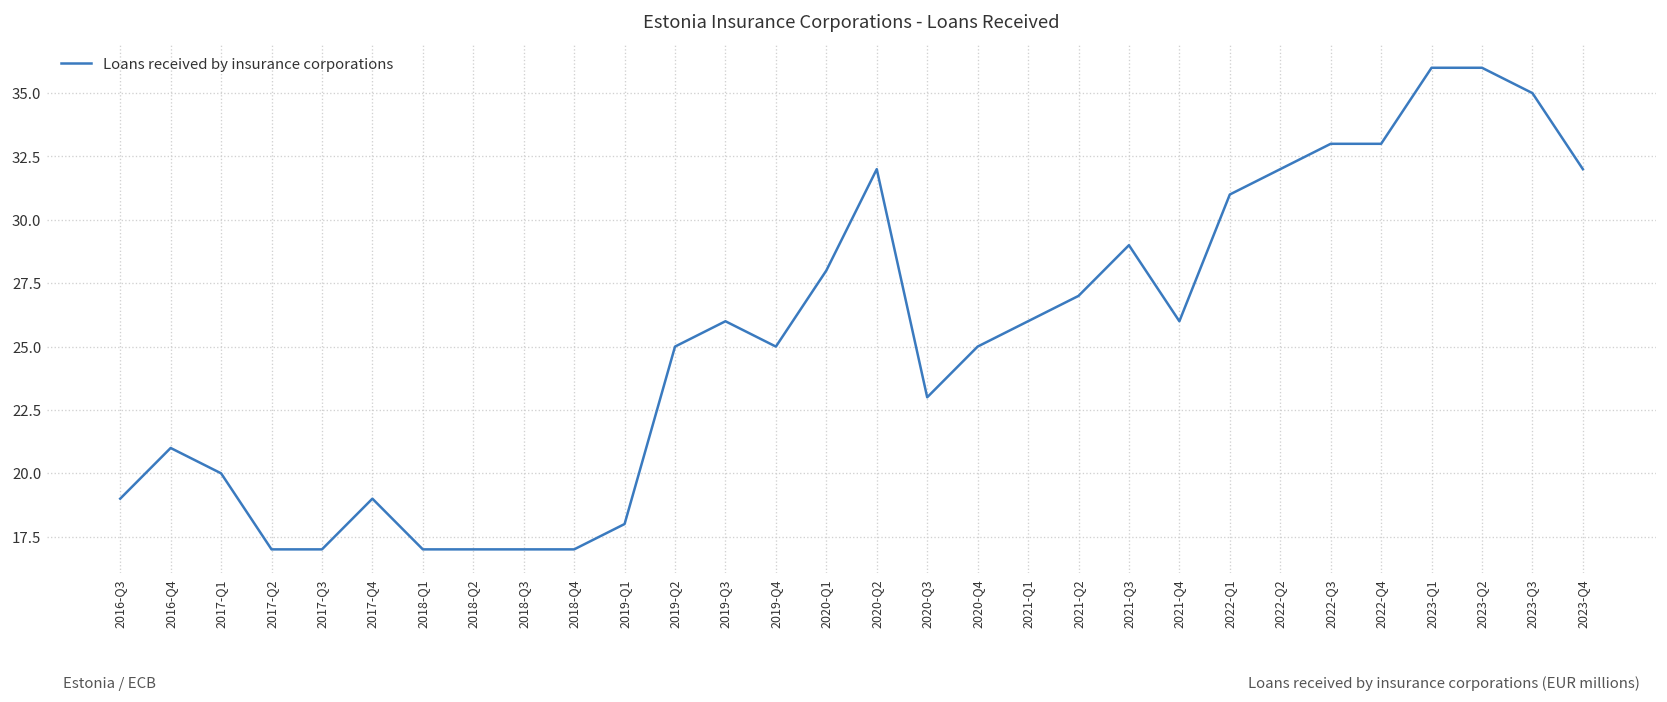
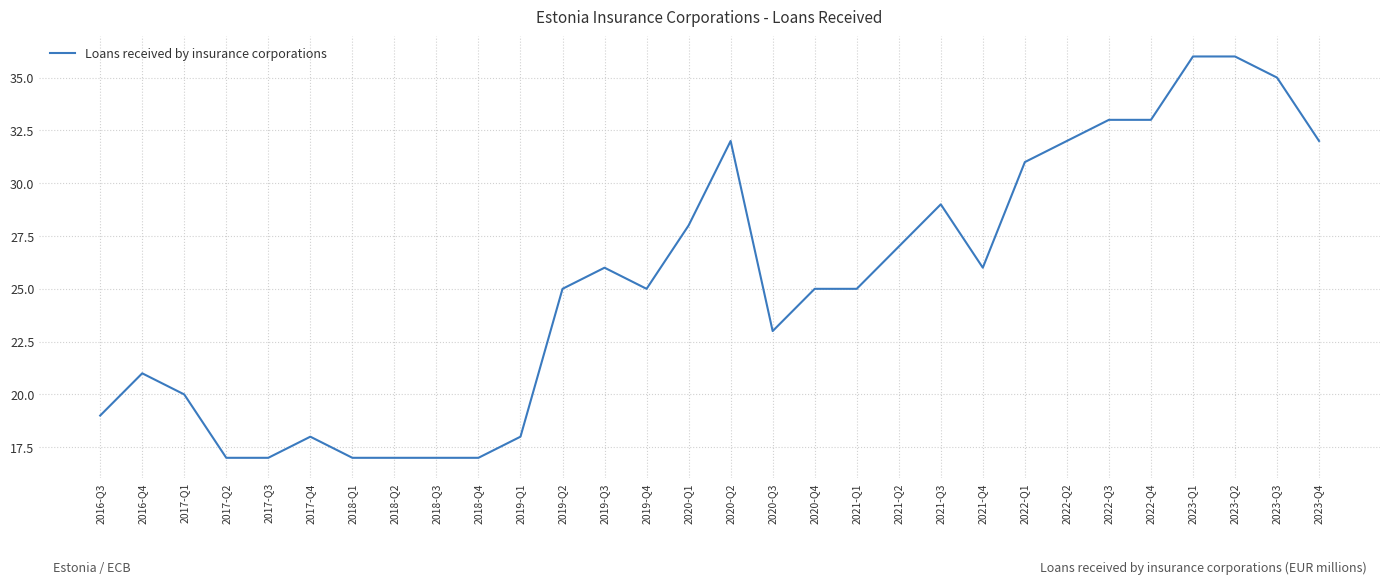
  {
    "2016-Q3": 19,
    "2016-Q4": 21,
    "2017-Q1": 20,
    "2017-Q2": 17,
    "2017-Q3": 17,
-   "2017-Q4": 19,
+   "2017-Q4": 18,
    "2018-Q1": 17,
    "2018-Q2": 17,
    "2018-Q3": 17,
    "2018-Q4": 17,
    "2019-Q1": 18,
    "2019-Q2": 25,
    "2019-Q3": 26,
    "2019-Q4": 25,
    "2020-Q1": 28,
    "2020-Q2": 32,
    "2020-Q3": 23,
    "2020-Q4": 25,
-   "2021-Q1": 26,
+   "2021-Q1": 25,
    "2021-Q2": 27,
    "2021-Q3": 29,
    "2021-Q4": 26,
    "2022-Q1": 31,
    "2022-Q2": 32,
    "2022-Q3": 33,
    "2022-Q4": 33,
    "2023-Q1": 36,
    "2023-Q2": 36,
    "2023-Q3": 35,
    "2023-Q4": 32
  }
